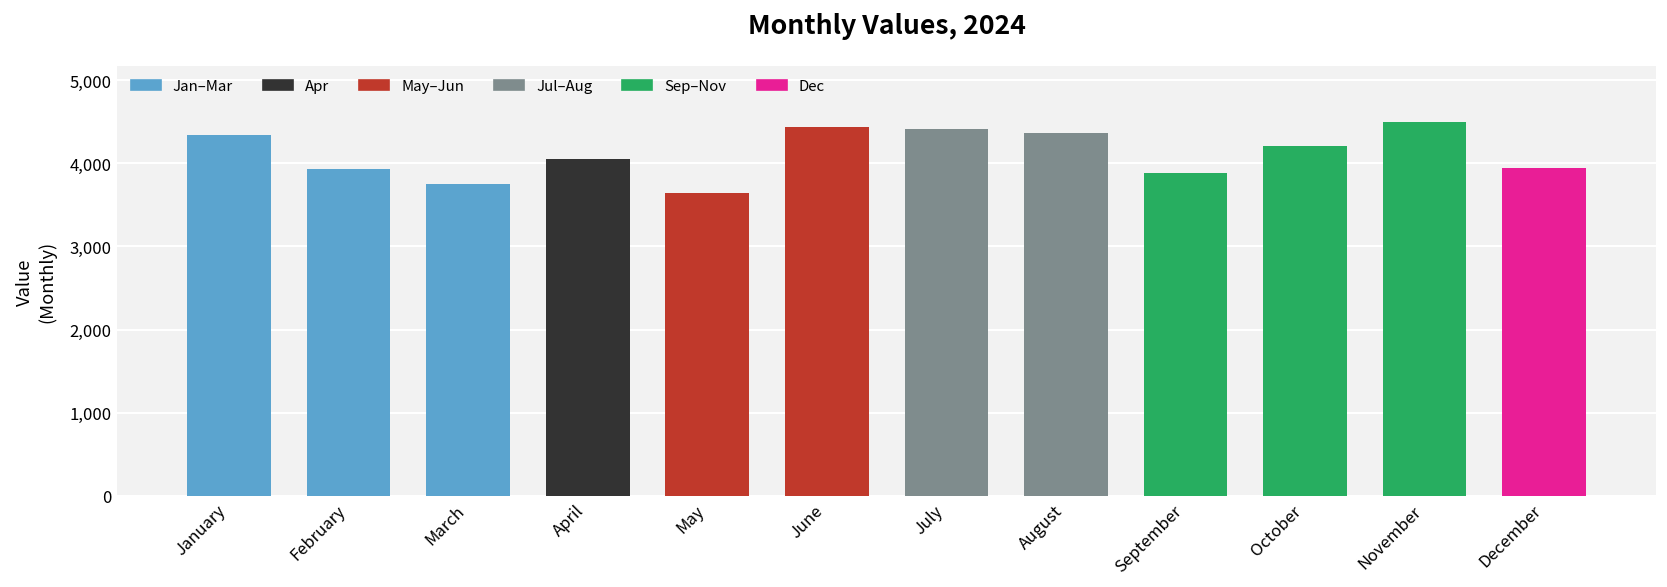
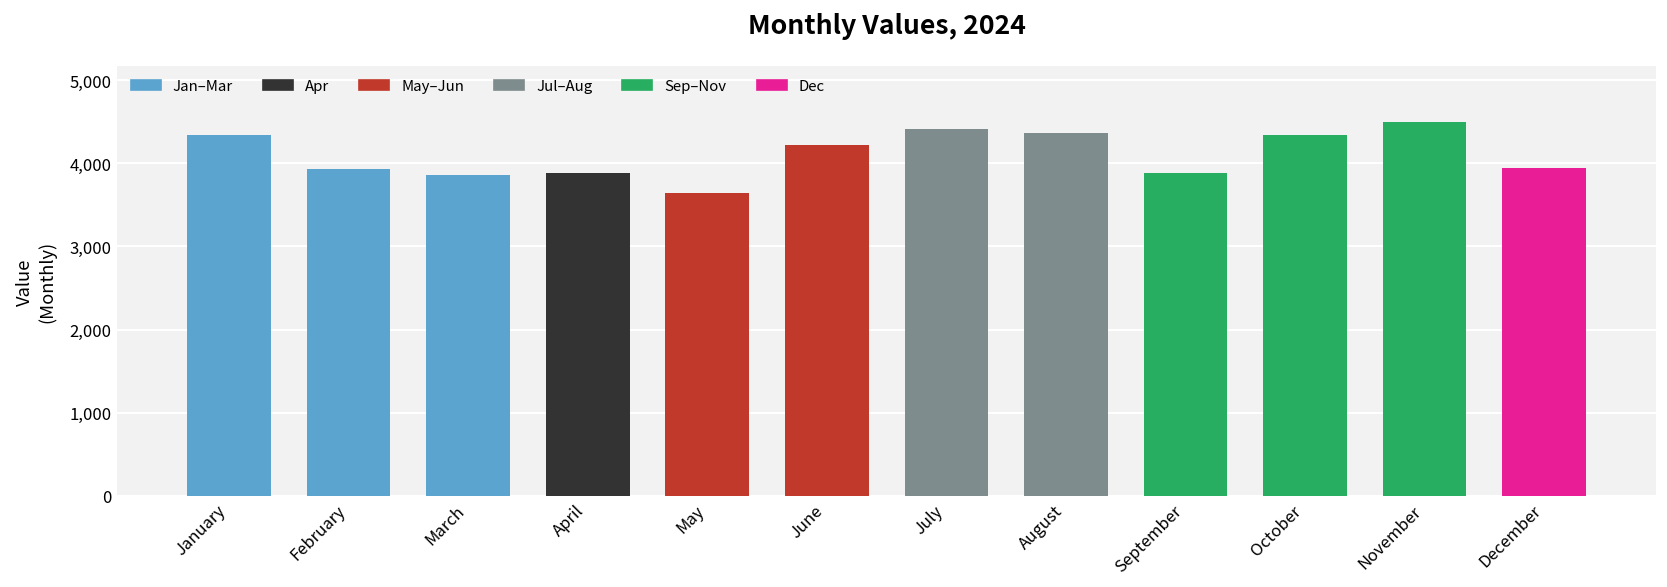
  {
    "January": "4,300",
    "February": "3,900",
-   "March": "3,700",
-   "April": "4,000",
+   "March": "3,900",
+   "April": "3,900",
    "May": "3,600",
-   "June": "4,400",
+   "June": "4,200",
    "July": "4,400",
    "August": "4,400",
    "September": "3,900",
-   "October": "4,200",
+   "October": "4,300",
    "November": "4,500",
    "December": "3,900"
  }
